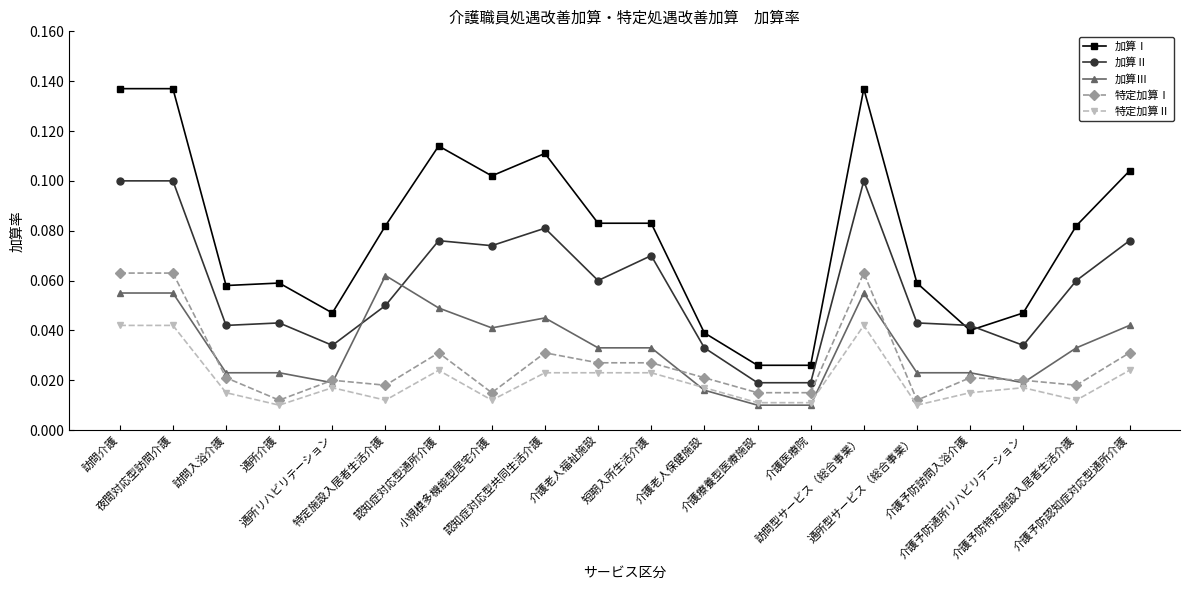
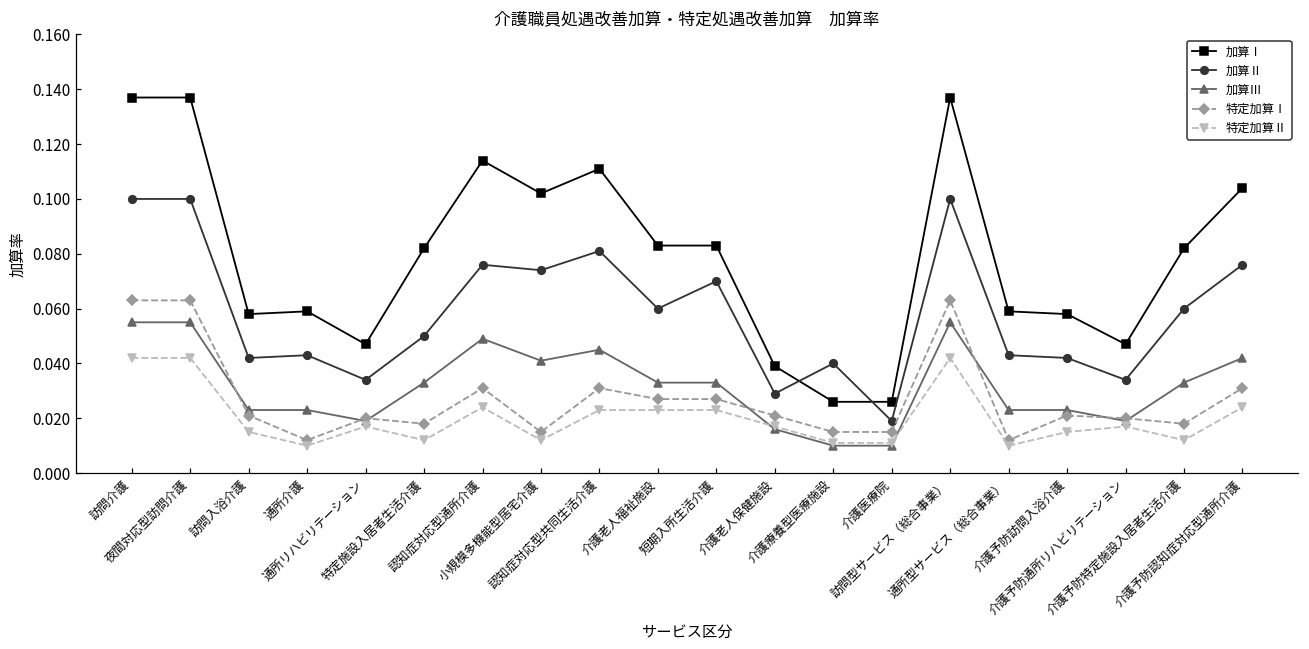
  {
    "加算Ⅰ": {
      "訪問介護": 0.137,
      "夜間対応型訪問介護": 0.137,
      "訪問入浴介護": 0.058,
      "通所介護": 0.059,
      "通所リハビリテーション": 0.047,
      "特定施設入居者生活介護": 0.082,
      "認知症対応型通所介護": 0.114,
      "小規模多機能型居宅介護": 0.102,
      "認知症対応型共同生活介護": 0.111,
      "介護老人福祉施設": 0.083,
      "短期入所生活介護": 0.083,
      "介護老人保健施設": 0.039,
      "介護療養型医療施設": 0.026,
      "介護医療院": 0.026,
      "訪問型サービス（総合事業）": 0.137,
      "通所型サービス（総合事業）": 0.059,
-     "介護予防訪問入浴介護": 0.040,
+     "介護予防訪問入浴介護": 0.058,
      "介護予防通所リハビリテーション": 0.047,
      "介護予防特定施設入居者生活介護": 0.082,
      "介護予防認知症対応型通所介護": 0.104
    },
    "加算Ⅱ": {
      "訪問介護": 0.100,
      "夜間対応型訪問介護": 0.100,
      "訪問入浴介護": 0.042,
      "通所介護": 0.043,
      "通所リハビリテーション": 0.034,
      "特定施設入居者生活介護": 0.050,
      "認知症対応型通所介護": 0.076,
      "小規模多機能型居宅介護": 0.074,
      "認知症対応型共同生活介護": 0.081,
      "介護老人福祉施設": 0.060,
      "短期入所生活介護": 0.070,
-     "介護老人保健施設": 0.033,
-     "介護療養型医療施設": 0.019,
+     "介護老人保健施設": 0.029,
+     "介護療養型医療施設": 0.040,
      "介護医療院": 0.019,
      "訪問型サービス（総合事業）": 0.100,
      "通所型サービス（総合事業）": 0.043,
      "介護予防訪問入浴介護": 0.042,
      "介護予防通所リハビリテーション": 0.034,
      "介護予防特定施設入居者生活介護": 0.060,
      "介護予防認知症対応型通所介護": 0.076
    },
    "加算Ⅲ": {
      "訪問介護": 0.055,
      "夜間対応型訪問介護": 0.055,
      "訪問入浴介護": 0.023,
      "通所介護": 0.023,
-     "特定施設入居者生活介護": 0.062,
+     "特定施設入居者生活介護": 0.033,
      "認知症対応型通所介護": 0.049,
      "小規模多機能型居宅介護": 0.041,
      "認知症対応型共同生活介護": 0.045,
      "介護老人福祉施設": 0.033,
      "短期入所生活介護": 0.033,
      "訪問型サービス（総合事業）": 0.055,
      "通所型サービス（総合事業）": 0.023,
      "介護予防訪問入浴介護": 0.023,
      "介護予防特定施設入居者生活介護": 0.033,
      "介護予防認知症対応型通所介護": 0.042
    }
  }
